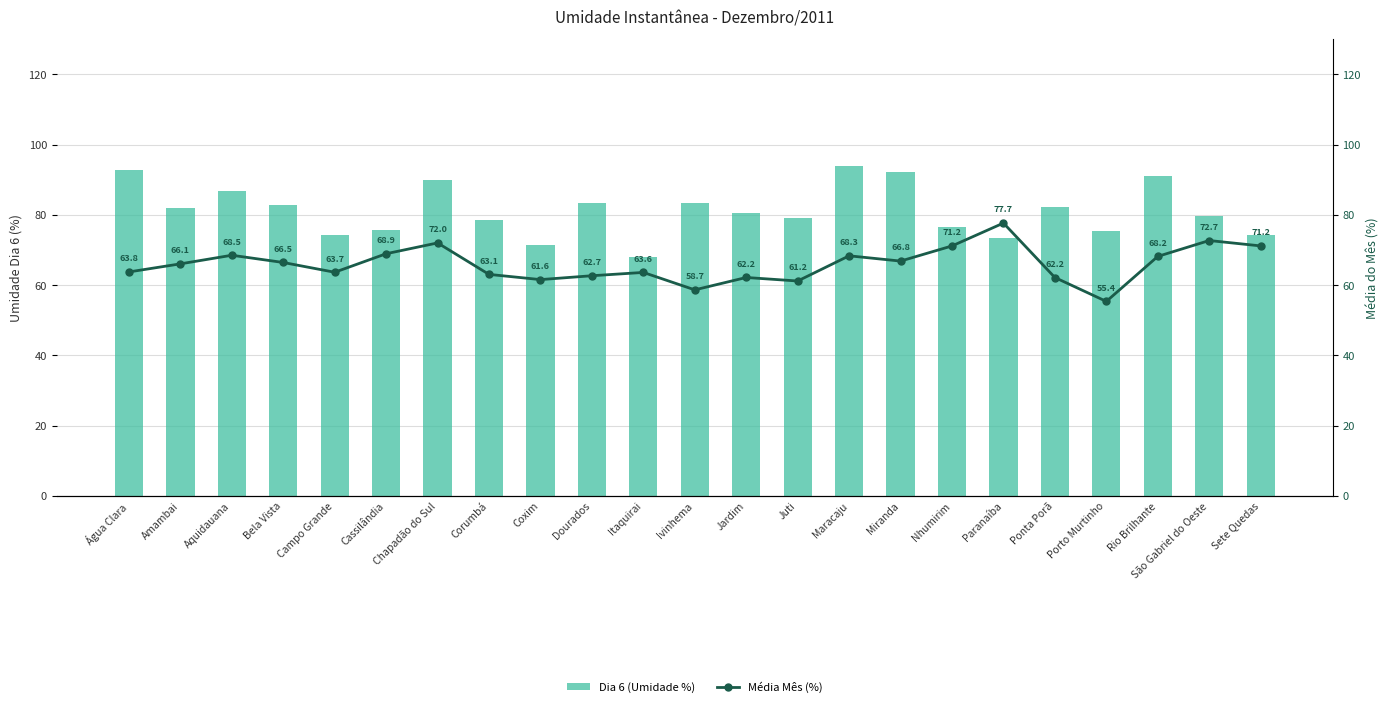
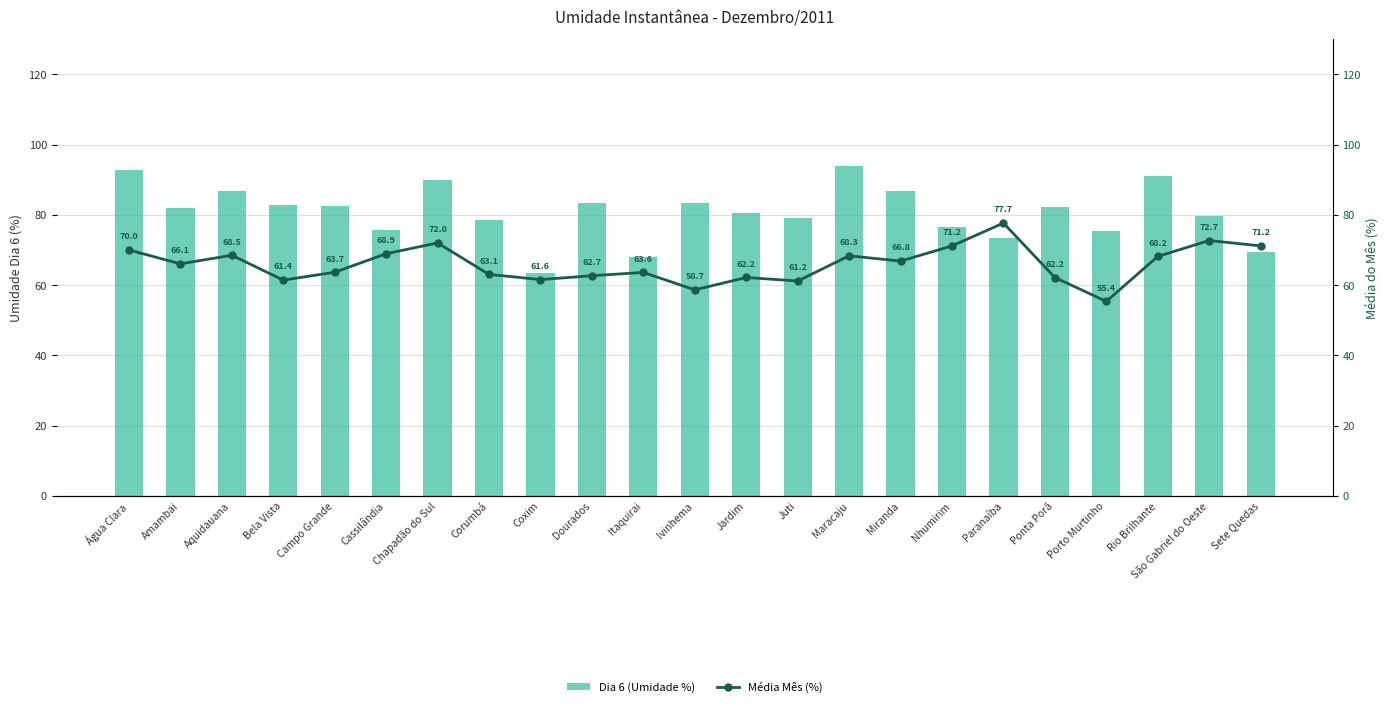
  {
    "Dia 6 (Umidade %)": {
-     "Campo Grande": 74,
-     "Coxim": 72,
-     "Miranda": 92,
+     "Campo Grande": 83,
+     "Coxim": 63,
+     "Miranda": 87,
      "Paranaíba": 73,
-     "Sete Quedas": 74
+     "Sete Quedas": 69
    },
    "Média Mês (%)": {
-     "Água Clara": 63.8,
+     "Água Clara": 70.0,
      "Amambai": 66.1,
      "Aquidauana": 68.5,
-     "Bela Vista": 66.5,
+     "Bela Vista": 61.4,
      "Campo Grande": 63.7,
      "Cassilândia": 68.9,
      "Chapadão do Sul": 72.0,
      "Corumbá": 63.1,
      "Coxim": 61.6,
      "Dourados": 62.7,
      "Itaquirai": 63.6,
      "Ivinhema": 58.7,
      "Jardim": 62.2,
      "Juti": 61.2,
      "Maracaju": 68.3,
      "Miranda": 66.8,
      "Nhumirim": 71.2,
      "Paranaíba": 77.7,
      "Ponta Porã": 62.2,
      "Porto Murtinho": 55.4,
      "Rio Brilhante": 68.2,
      "São Gabriel do Oeste": 72.7,
      "Sete Quedas": 71.2
    }
  }
